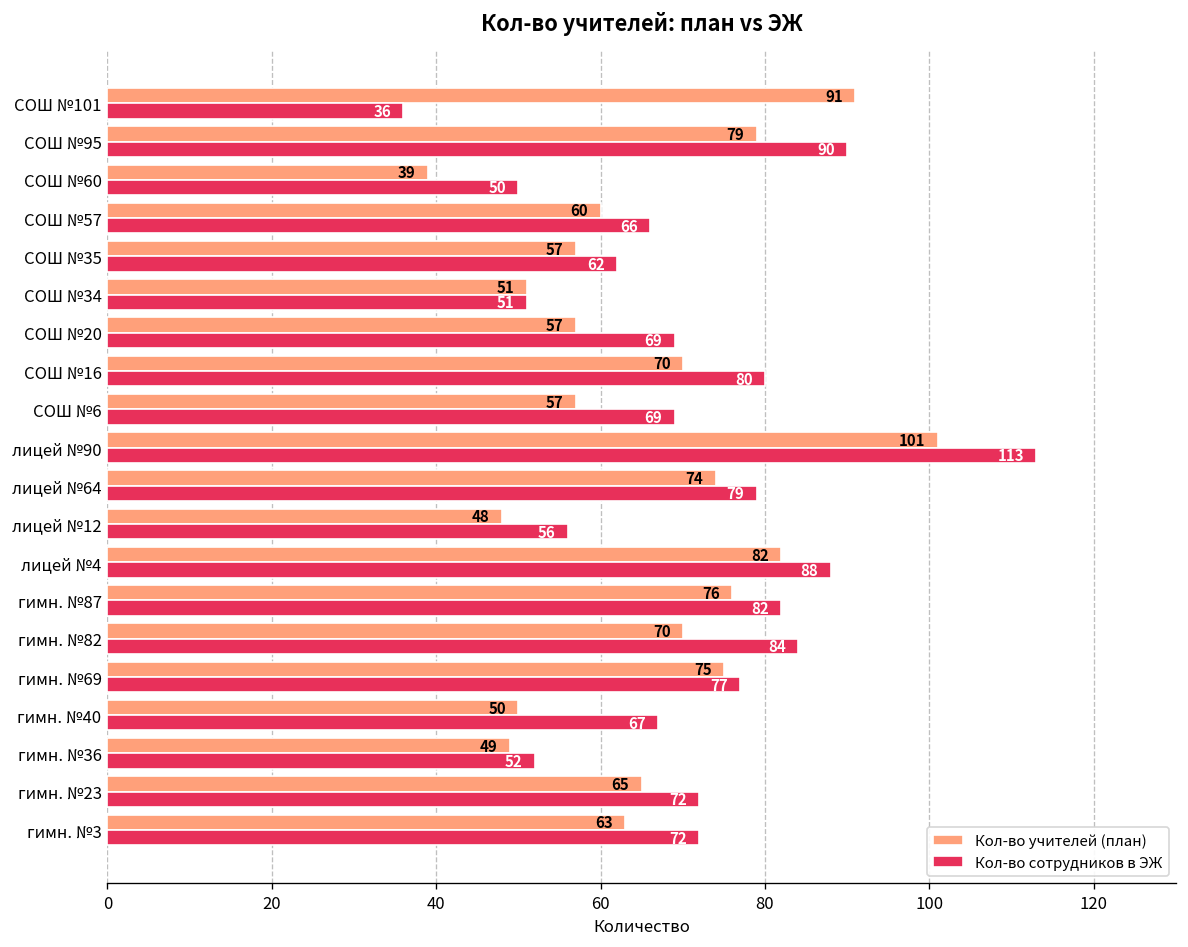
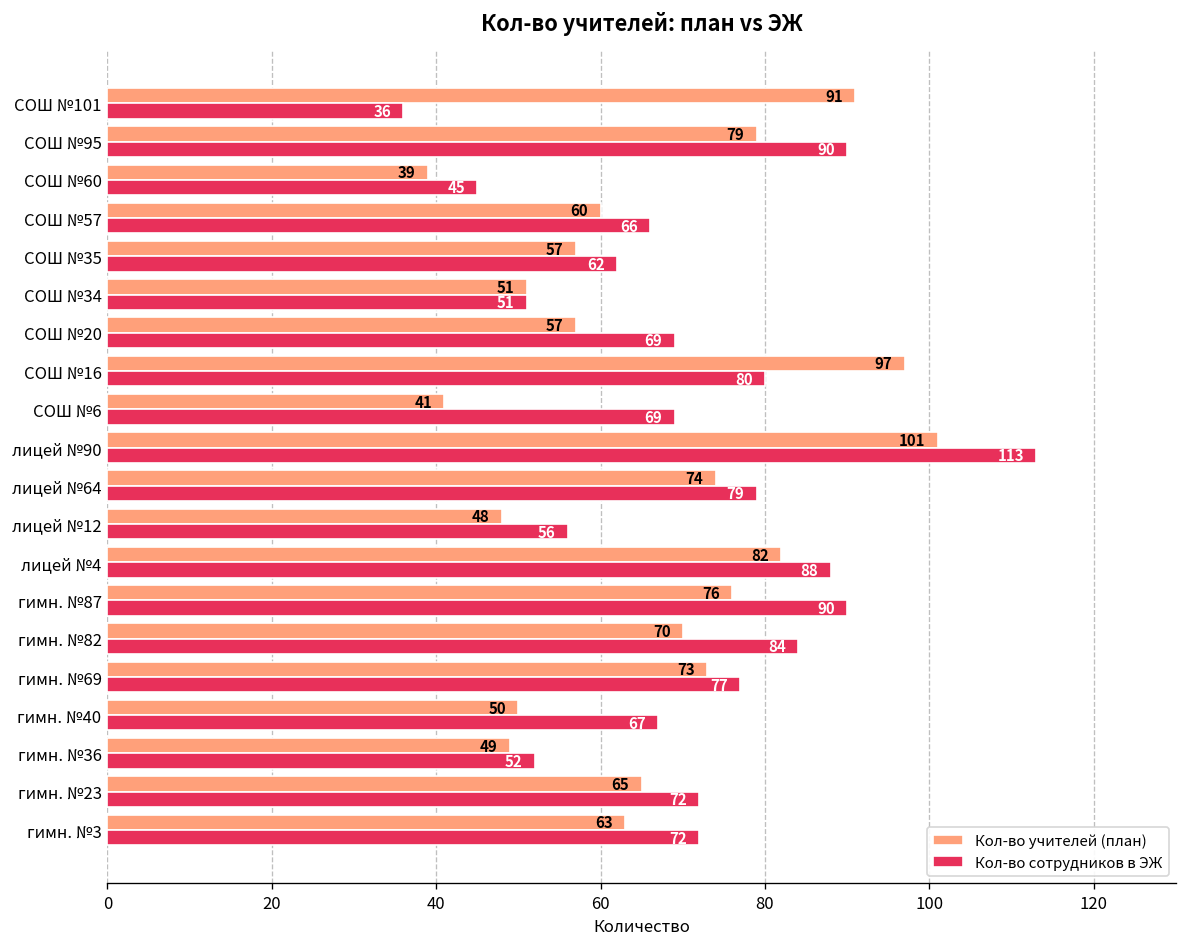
  {
    "Кол-во учителей (план)": {
      "СОШ №101": 91,
      "СОШ №95": 79,
      "СОШ №60": 39,
      "СОШ №57": 60,
      "СОШ №35": 57,
      "СОШ №34": 51,
      "СОШ №20": 57,
-     "СОШ №16": 70,
-     "СОШ №6": 57,
+     "СОШ №16": 97,
+     "СОШ №6": 41,
      "лицей №90": 101,
      "лицей №64": 74,
      "лицей №12": 48,
      "лицей №4": 82,
      "гимн. №87": 76,
      "гимн. №82": 70,
-     "гимн. №69": 75,
+     "гимн. №69": 73,
      "гимн. №40": 50,
      "гимн. №36": 49,
      "гимн. №23": 65,
      "гимн. №3": 63
    },
    "Кол-во сотрудников в ЭЖ": {
      "СОШ №101": 36,
      "СОШ №95": 90,
-     "СОШ №60": 50,
+     "СОШ №60": 45,
      "СОШ №57": 66,
      "СОШ №35": 62,
      "СОШ №34": 51,
      "СОШ №20": 69,
      "СОШ №16": 80,
      "СОШ №6": 69,
      "лицей №90": 113,
      "лицей №64": 79,
      "лицей №12": 56,
      "лицей №4": 88,
-     "гимн. №87": 82,
+     "гимн. №87": 90,
      "гимн. №82": 84,
      "гимн. №69": 77,
      "гимн. №40": 67,
      "гимн. №36": 52,
      "гимн. №23": 72,
      "гимн. №3": 72
    }
  }
